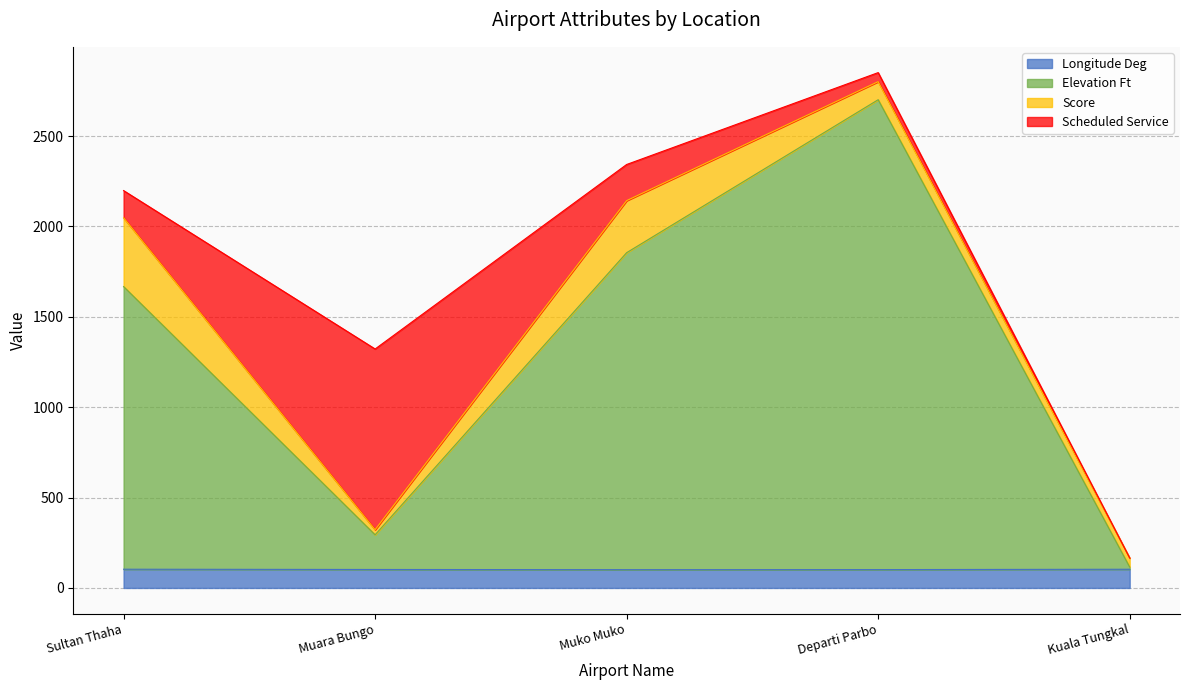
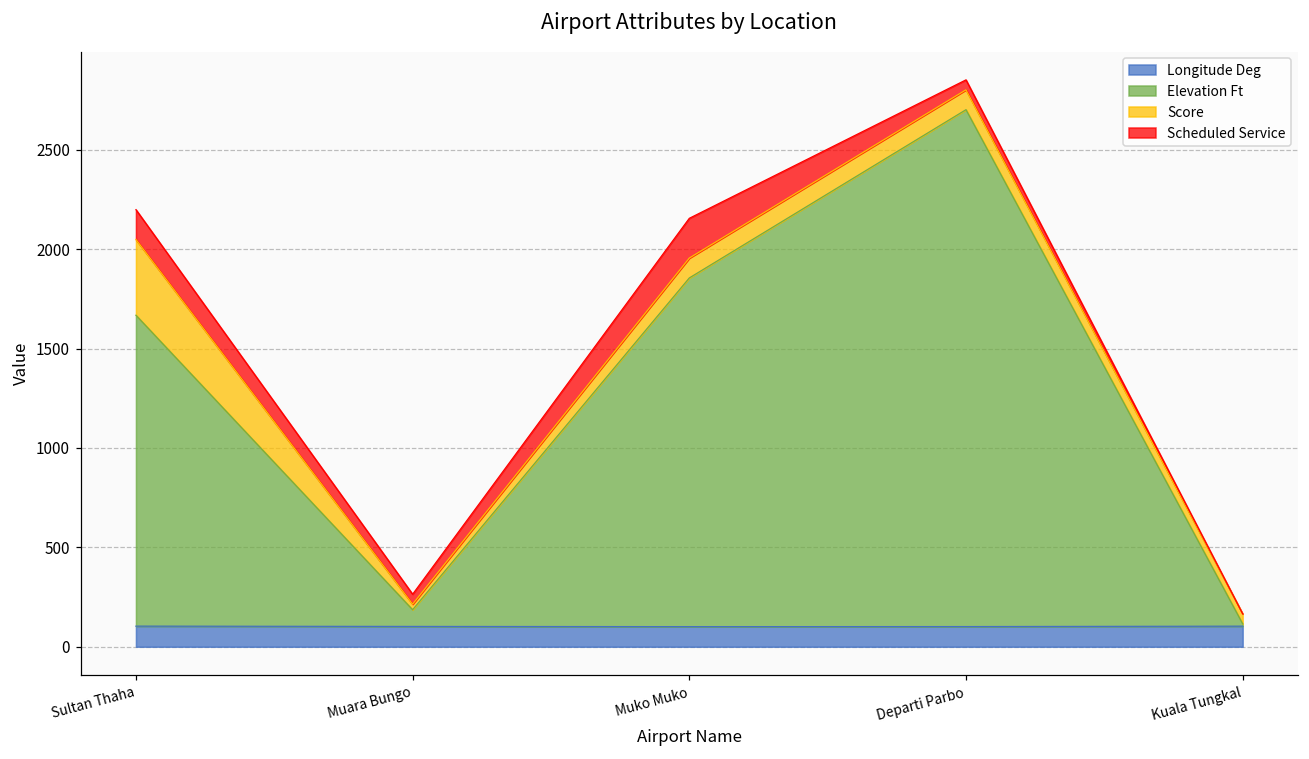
  {
    "Longitude Deg": {
      "Sultan Thaha": 100,
      "Muara Bungo": 100,
      "Muko Muko": 100,
      "Departi Parbo": 100
    },
    "Elevation Ft": {
      "Sultan Thaha": 1560,
-     "Muara Bungo": 190,
+     "Muara Bungo": 80,
      "Muko Muko": 1750,
      "Departi Parbo": 2600
    },
    "Score": {
      "Sultan Thaha": 380,
      "Muara Bungo": 30,
-     "Muko Muko": 290,
+     "Muko Muko": 100,
      "Departi Parbo": 100
    },
    "Scheduled Service": {
      "Sultan Thaha": 150,
-     "Muara Bungo": 1000,
+     "Muara Bungo": 50,
      "Muko Muko": 200,
      "Departi Parbo": 50
    }
  }
